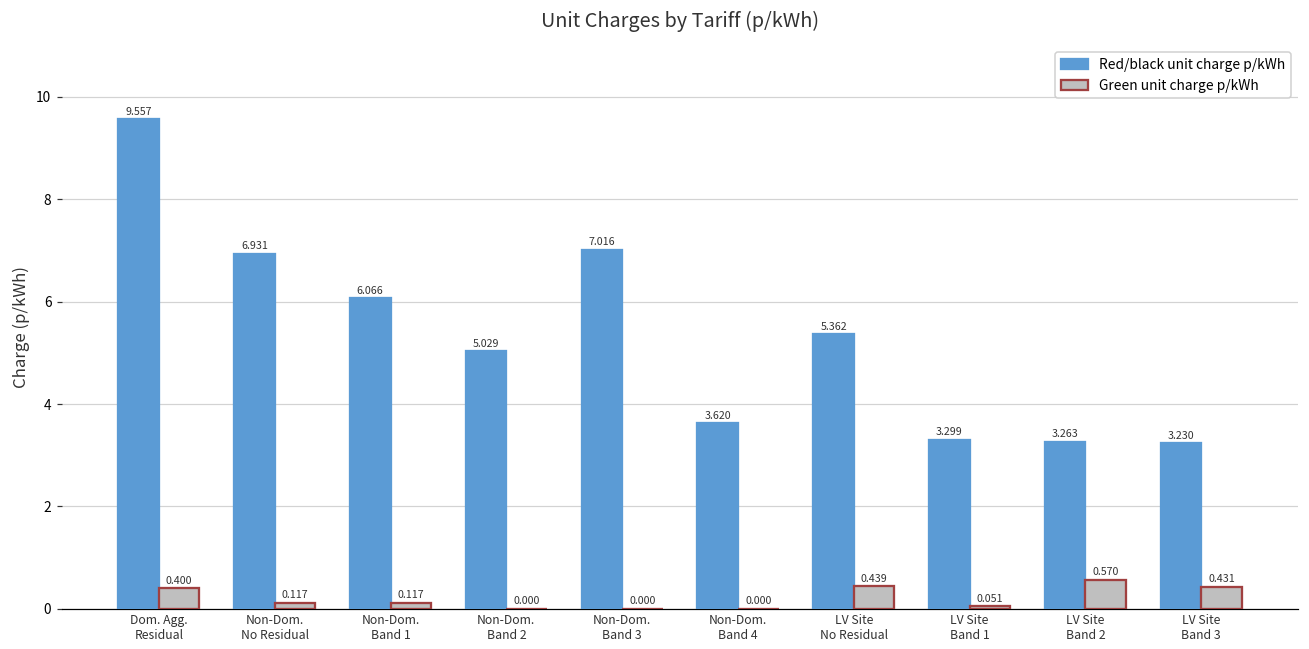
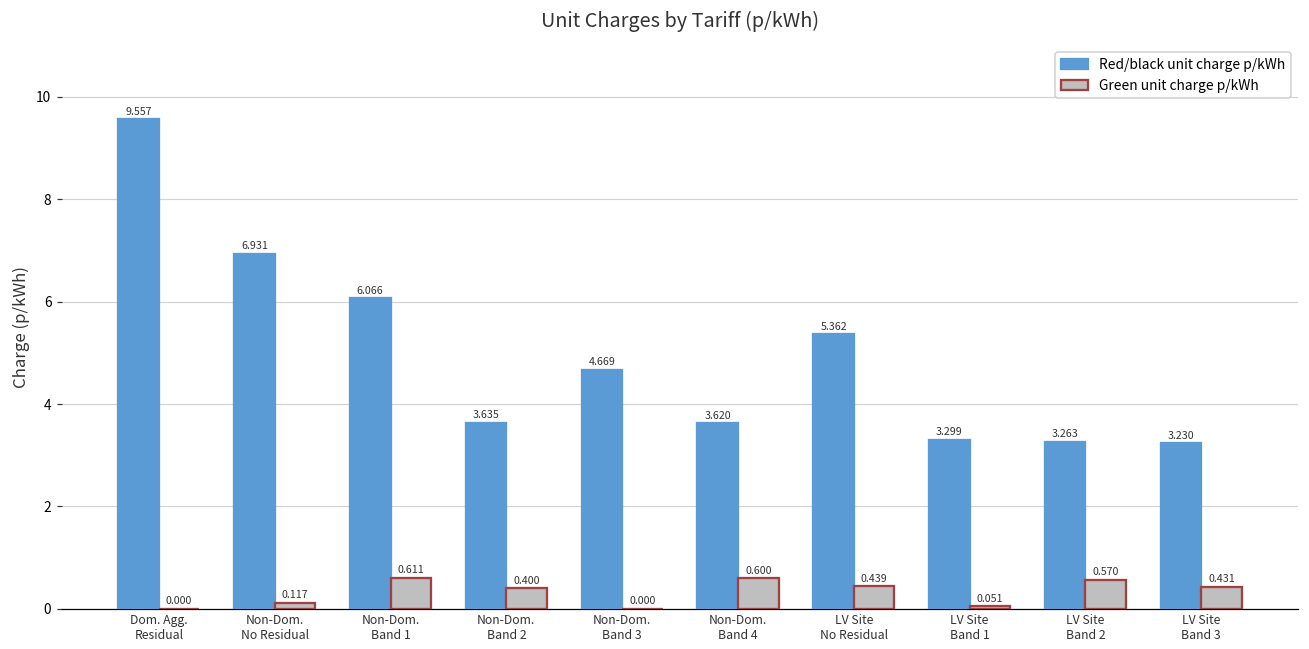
  {
    "Red/black unit charge p/kWh": {
      "Dom. Agg. Residual": 9.557,
      "Non-Dom. No Residual": 6.931,
      "Non-Dom. Band 1": 6.066,
-     "Non-Dom. Band 2": 5.029,
-     "Non-Dom. Band 3": 7.016,
+     "Non-Dom. Band 2": 3.635,
+     "Non-Dom. Band 3": 4.669,
      "Non-Dom. Band 4": 3.620,
      "LV Site No Residual": 5.362,
      "LV Site Band 1": 3.299,
      "LV Site Band 2": 3.263,
      "LV Site Band 3": 3.230
    },
    "Green unit charge p/kWh": {
-     "Dom. Agg. Residual": 0.400,
+     "Dom. Agg. Residual": 0.000,
      "Non-Dom. No Residual": 0.117,
-     "Non-Dom. Band 1": 0.117,
-     "Non-Dom. Band 2": 0.000,
+     "Non-Dom. Band 1": 0.611,
+     "Non-Dom. Band 2": 0.400,
      "Non-Dom. Band 3": 0.000,
-     "Non-Dom. Band 4": 0.000,
+     "Non-Dom. Band 4": 0.600,
      "LV Site No Residual": 0.439,
      "LV Site Band 1": 0.051,
      "LV Site Band 2": 0.570,
      "LV Site Band 3": 0.431
    }
  }
